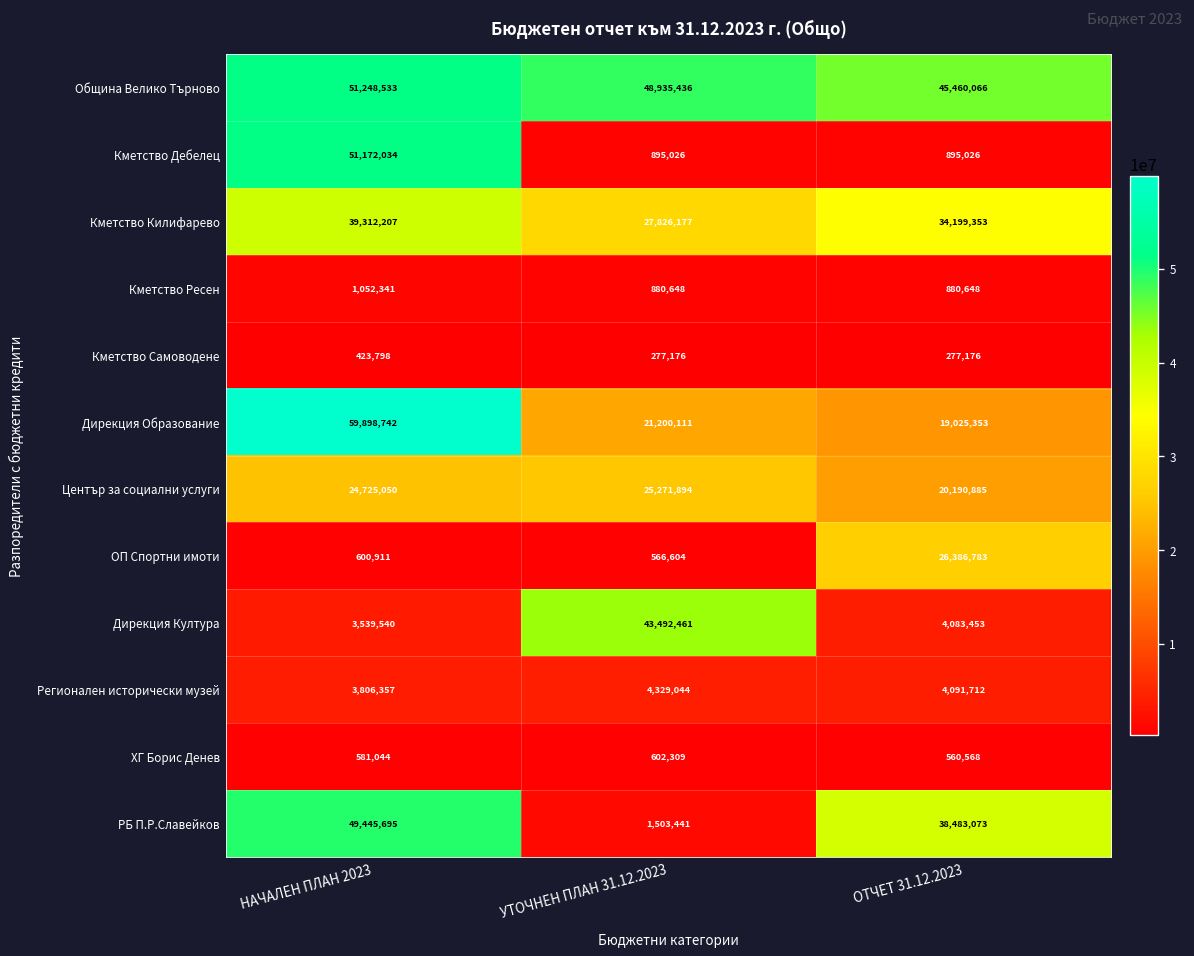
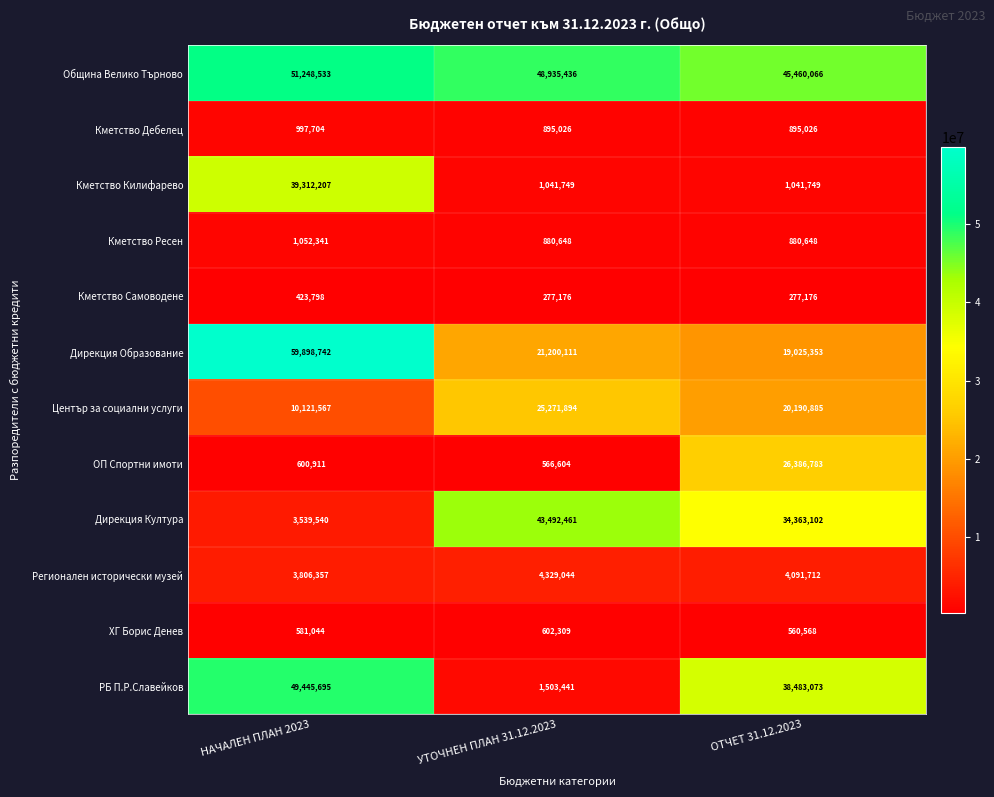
  {
    "Община Велико Търново": {
      "НАЧАЛЕН ПЛАН 2023": "51,248,533",
      "УТОЧНЕН ПЛАН 31.12.2023": "48,935,436",
      "ОТЧЕТ 31.12.2023": "45,460,066"
    },
    "Кметство Дебелец": {
-     "НАЧАЛЕН ПЛАН 2023": "51,172,034",
+     "НАЧАЛЕН ПЛАН 2023": "997,704",
      "УТОЧНЕН ПЛАН 31.12.2023": "895,026",
      "ОТЧЕТ 31.12.2023": "895,026"
    },
    "Кметство Килифарево": {
      "НАЧАЛЕН ПЛАН 2023": "39,312,207",
-     "УТОЧНЕН ПЛАН 31.12.2023": "27,826,177",
-     "ОТЧЕТ 31.12.2023": "34,199,353"
+     "УТОЧНЕН ПЛАН 31.12.2023": "1,041,749",
+     "ОТЧЕТ 31.12.2023": "1,041,749"
    },
    "Кметство Ресен": {
      "НАЧАЛЕН ПЛАН 2023": "1,052,341",
      "УТОЧНЕН ПЛАН 31.12.2023": "880,648",
      "ОТЧЕТ 31.12.2023": "880,648"
    },
    "Кметство Самоводене": {
      "НАЧАЛЕН ПЛАН 2023": "423,798",
      "УТОЧНЕН ПЛАН 31.12.2023": "277,176",
      "ОТЧЕТ 31.12.2023": "277,176"
    },
    "Дирекция Образование": {
      "НАЧАЛЕН ПЛАН 2023": "59,898,742",
      "УТОЧНЕН ПЛАН 31.12.2023": "21,200,111",
      "ОТЧЕТ 31.12.2023": "19,025,353"
    },
    "Център за социални услуги": {
-     "НАЧАЛЕН ПЛАН 2023": "24,725,050",
+     "НАЧАЛЕН ПЛАН 2023": "10,121,567",
      "УТОЧНЕН ПЛАН 31.12.2023": "25,271,894",
      "ОТЧЕТ 31.12.2023": "20,190,885"
    },
    "ОП Спортни имоти": {
      "НАЧАЛЕН ПЛАН 2023": "600,911",
      "УТОЧНЕН ПЛАН 31.12.2023": "566,604",
      "ОТЧЕТ 31.12.2023": "26,386,783"
    },
    "Дирекция Култура": {
      "НАЧАЛЕН ПЛАН 2023": "3,539,540",
      "УТОЧНЕН ПЛАН 31.12.2023": "43,492,461",
-     "ОТЧЕТ 31.12.2023": "4,083,453"
+     "ОТЧЕТ 31.12.2023": "34,363,102"
    },
    "Регионален исторически музей": {
      "НАЧАЛЕН ПЛАН 2023": "3,806,357",
      "УТОЧНЕН ПЛАН 31.12.2023": "4,329,044",
      "ОТЧЕТ 31.12.2023": "4,091,712"
    },
    "ХГ Борис Денев": {
      "НАЧАЛЕН ПЛАН 2023": "581,044",
      "УТОЧНЕН ПЛАН 31.12.2023": "602,309",
      "ОТЧЕТ 31.12.2023": "560,568"
    },
    "РБ П.Р.Славейков": {
      "НАЧАЛЕН ПЛАН 2023": "49,445,695",
      "УТОЧНЕН ПЛАН 31.12.2023": "1,503,441",
      "ОТЧЕТ 31.12.2023": "38,483,073"
    }
  }
